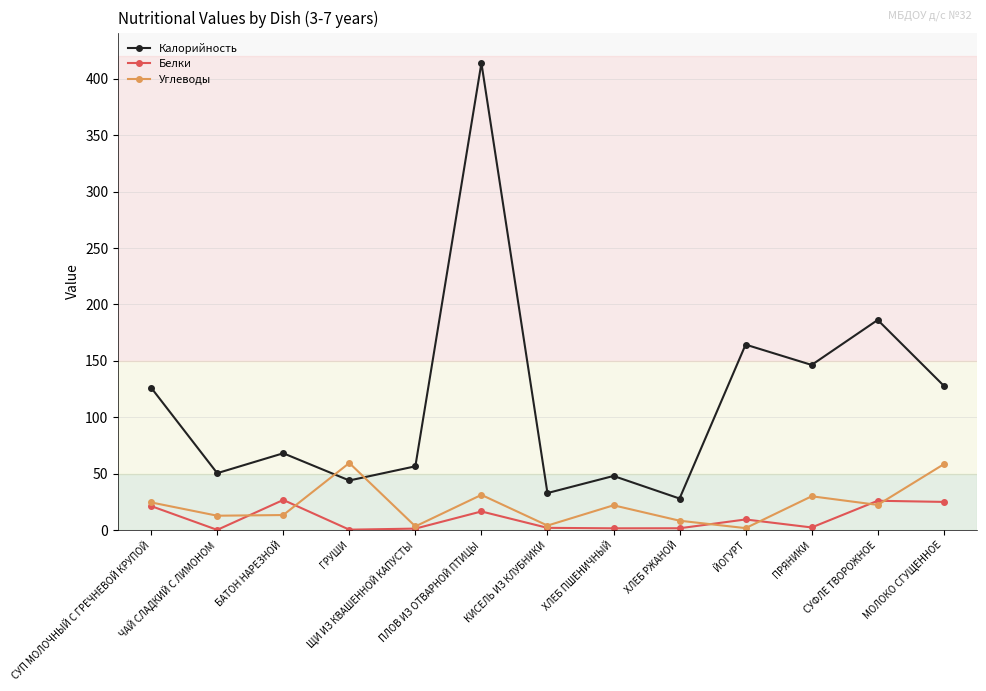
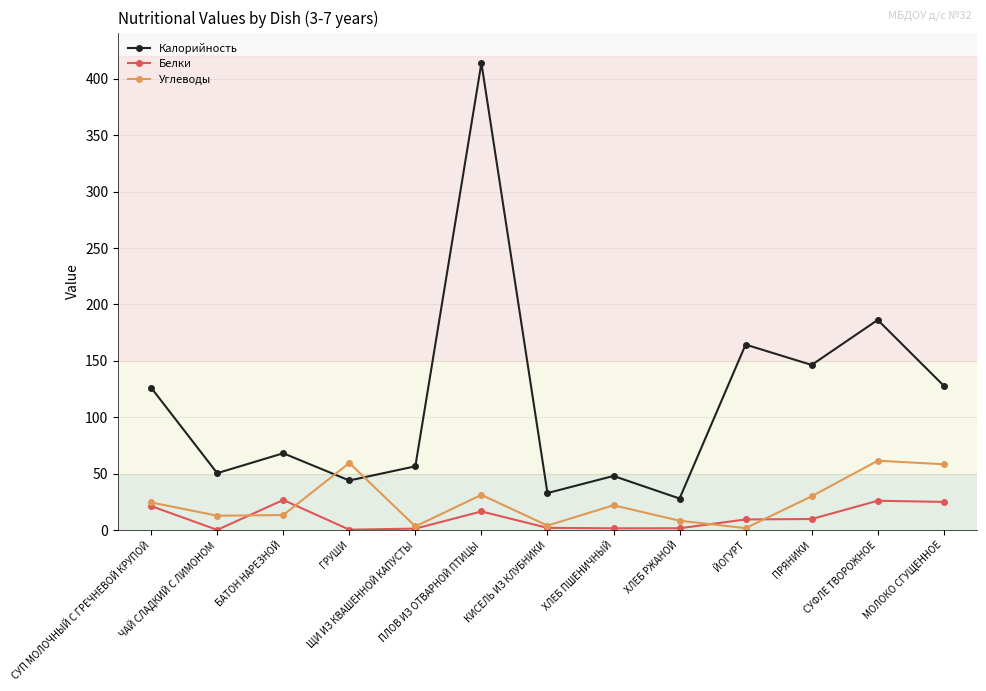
  {
    "Калорийность": {
      "СУП МОЛОЧНЫЙ С ГРЕЧНЕВОЙ КРУПОЙ": 126,
      "ЧАЙ СЛАДКИЙ С ЛИМОНОМ": 50,
      "БАТОН НАРЕЗНОЙ": 68,
      "ГРУШИ": 44,
      "ЩИ ИЗ КВАШЕННОЙ КАПУСТЫ": 57,
      "ПЛОВ ИЗ ОТВАРНОЙ ПТИЦЫ": 414,
      "КИСЕЛЬ ИЗ КЛУБНИКИ": 33,
      "ХЛЕБ ПШЕНИЧНЫЙ": 48,
      "ХЛЕБ РЖАНОЙ": 28,
      "ЙОГУРТ": 164,
      "ПРЯНИКИ": 146,
      "СУФЛЕ ТВОРОЖНОЕ": 186,
      "МОЛОКО СГУЩЕННОЕ": 128
    },
    "Белки": {
      "СУП МОЛОЧНЫЙ С ГРЕЧНЕВОЙ КРУПОЙ": 21,
      "ЧАЙ СЛАДКИЙ С ЛИМОНОМ": 0,
      "БАТОН НАРЕЗНОЙ": 27,
      "ГРУШИ": 0,
      "ПЛОВ ИЗ ОТВАРНОЙ ПТИЦЫ": 17,
      "ХЛЕБ ПШЕНИЧНЫЙ": 2,
      "ХЛЕБ РЖАНОЙ": 2,
      "ЙОГУРТ": 9,
-     "ПРЯНИКИ": 2,
+     "ПРЯНИКИ": 10,
      "СУФЛЕ ТВОРОЖНОЕ": 26,
      "МОЛОКО СГУЩЕННОЕ": 25
    },
    "Углеводы": {
      "СУП МОЛОЧНЫЙ С ГРЕЧНЕВОЙ КРУПОЙ": 25,
      "ЧАЙ СЛАДКИЙ С ЛИМОНОМ": 13,
      "БАТОН НАРЕЗНОЙ": 13,
      "ГРУШИ": 60,
      "ПЛОВ ИЗ ОТВАРНОЙ ПТИЦЫ": 31,
      "ХЛЕБ ПШЕНИЧНЫЙ": 22,
      "ХЛЕБ РЖАНОЙ": 8,
      "ЙОГУРТ": 2,
      "ПРЯНИКИ": 30,
-     "СУФЛЕ ТВОРОЖНОЕ": 22,
+     "СУФЛЕ ТВОРОЖНОЕ": 62,
      "МОЛОКО СГУЩЕННОЕ": 58
    }
  }
